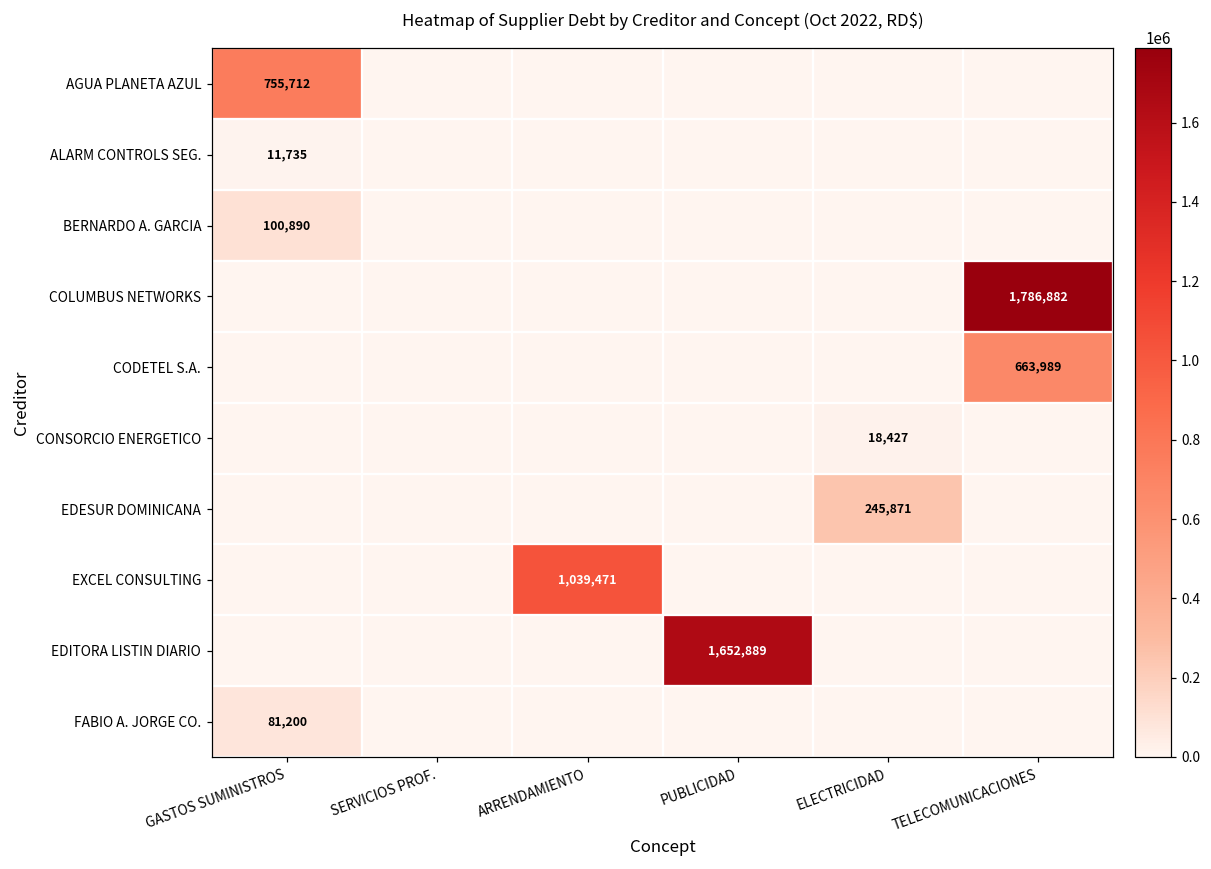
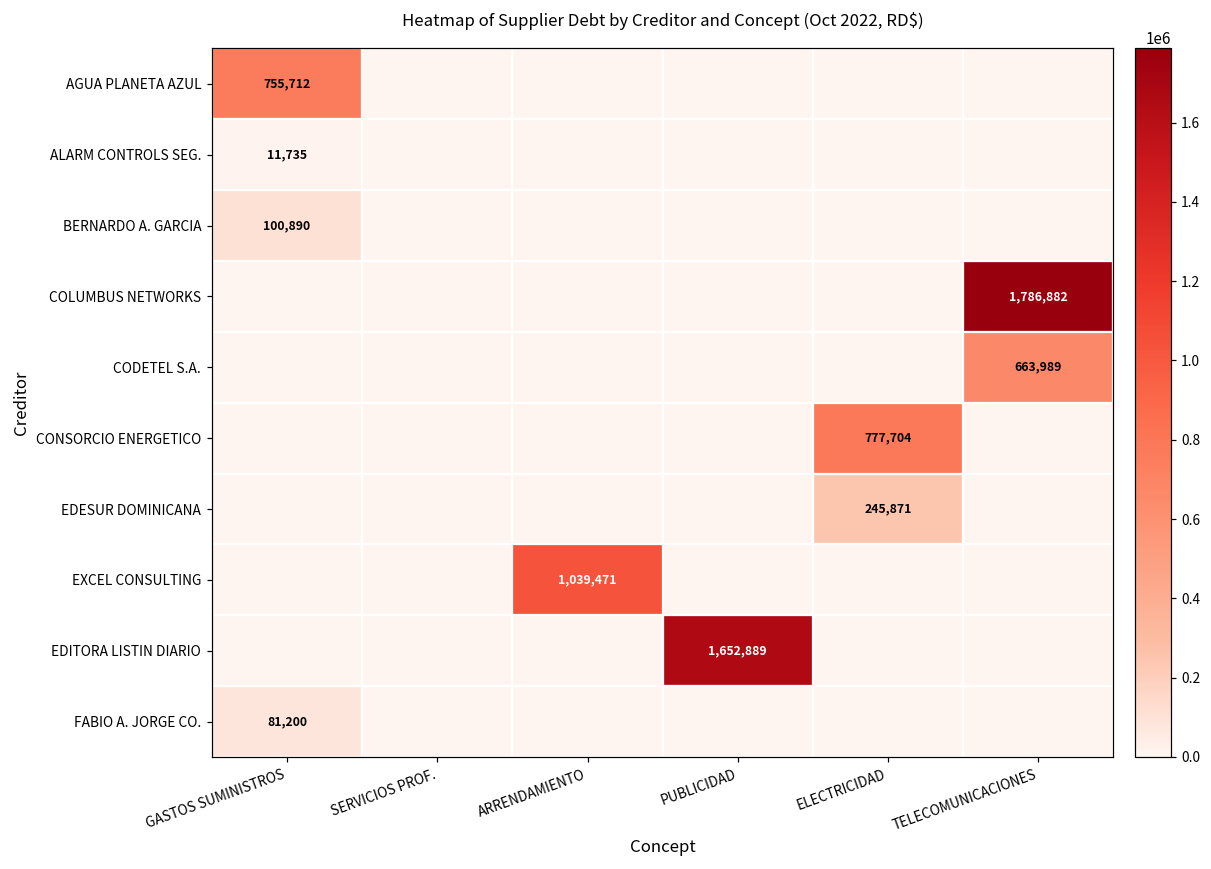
  {
    "AGUA PLANETA AZUL": {
      "GASTOS SUMINISTROS": "755,712"
    },
    "ALARM CONTROLS SEG.": {
      "GASTOS SUMINISTROS": "11,735"
    },
    "BERNARDO A. GARCIA": {
      "GASTOS SUMINISTROS": "100,890"
    },
    "COLUMBUS NETWORKS": {
      "TELECOMUNICACIONES": "1,786,882"
    },
    "CODETEL S.A.": {
      "TELECOMUNICACIONES": "663,989"
    },
    "CONSORCIO ENERGETICO": {
-     "ELECTRICIDAD": "18,427"
+     "ELECTRICIDAD": "777,704"
    },
    "EDESUR DOMINICANA": {
      "ELECTRICIDAD": "245,871"
    },
    "EXCEL CONSULTING": {
      "ARRENDAMIENTO": "1,039,471"
    },
    "EDITORA LISTIN DIARIO": {
      "PUBLICIDAD": "1,652,889"
    },
    "FABIO A. JORGE CO.": {
      "GASTOS SUMINISTROS": "81,200"
    }
  }
